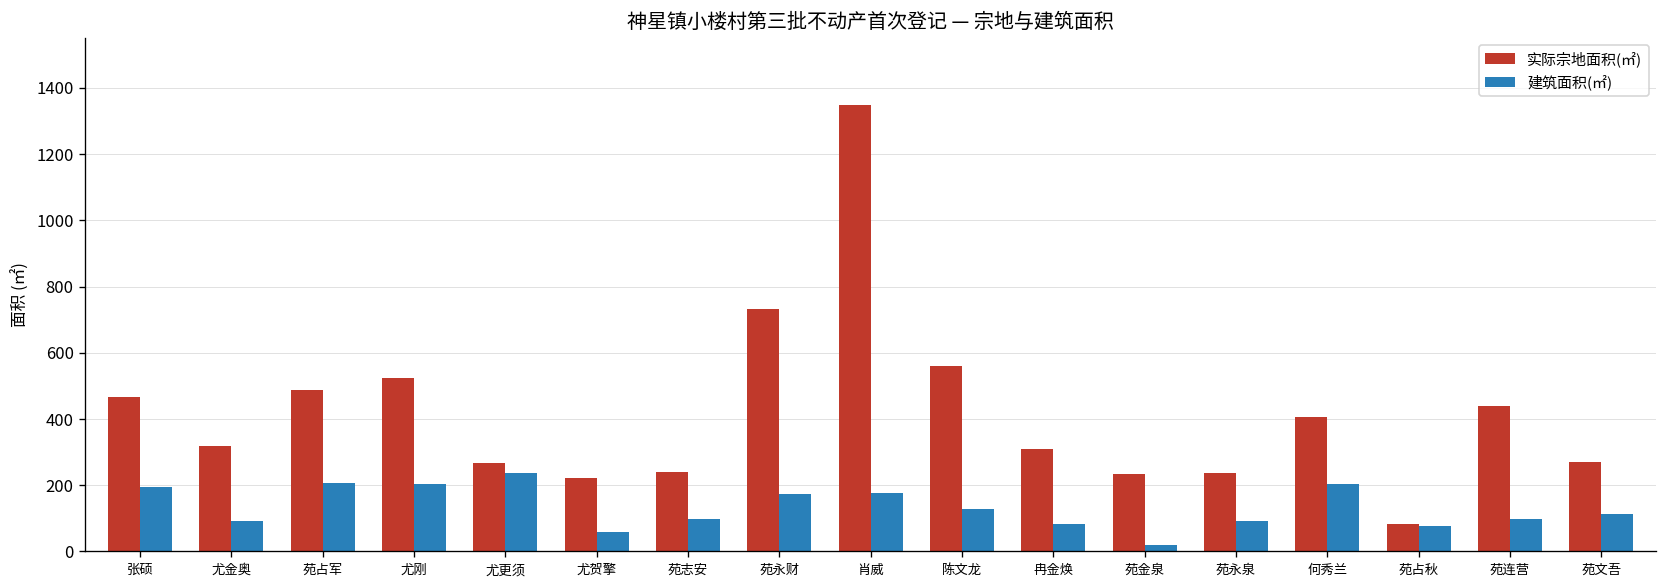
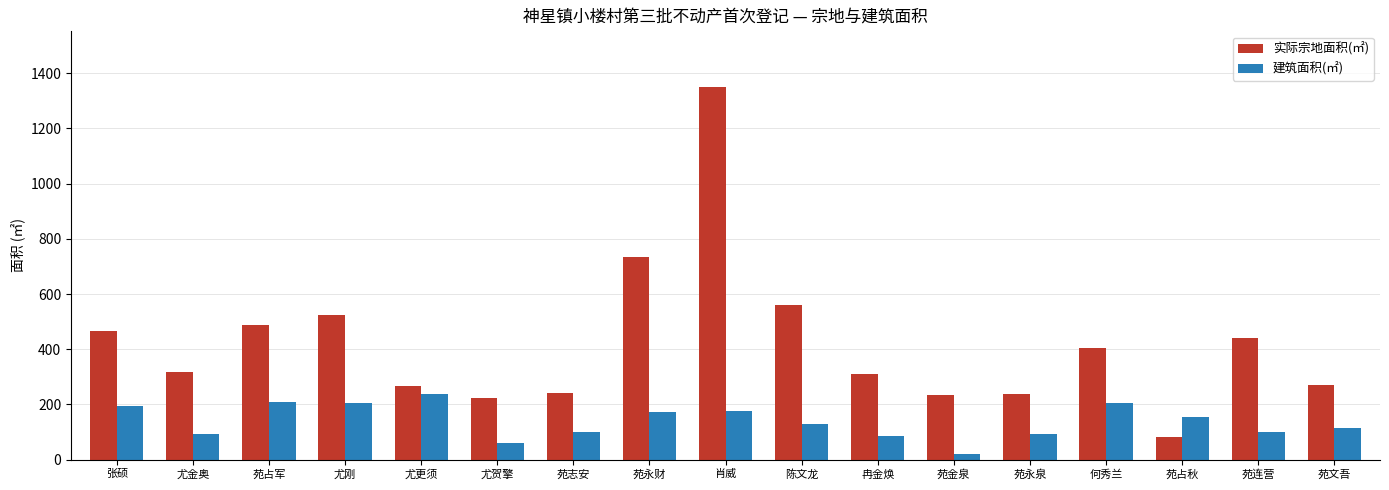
  {
    "实际宗地面积(㎡)": {
      "张硕": 470,
      "尤金奥": 320,
      "苑占军": 490,
      "尤刚": 520,
      "尤更须": 270,
      "尤贺擎": 220,
      "苑志安": 240,
      "苑永财": 730,
      "肖威": 1350,
      "陈文龙": 560,
      "冉金焕": 310,
      "苑金泉": 230,
      "苑永泉": 240,
      "何秀兰": 410,
      "苑占秋": 80,
      "苑连营": 440,
      "苑文吾": 270
    },
    "建筑面积(㎡)": {
      "张硕": 190,
      "尤金奥": 90,
      "苑占军": 210,
      "尤刚": 210,
      "尤更须": 240,
      "尤贺擎": 60,
      "苑志安": 100,
      "苑永财": 170,
      "肖威": 180,
      "陈文龙": 130,
      "冉金焕": 80,
      "苑金泉": 20,
      "苑永泉": 90,
      "何秀兰": 200,
-     "苑占秋": 80,
+     "苑占秋": 150,
      "苑连营": 100,
      "苑文吾": 110
    }
  }
